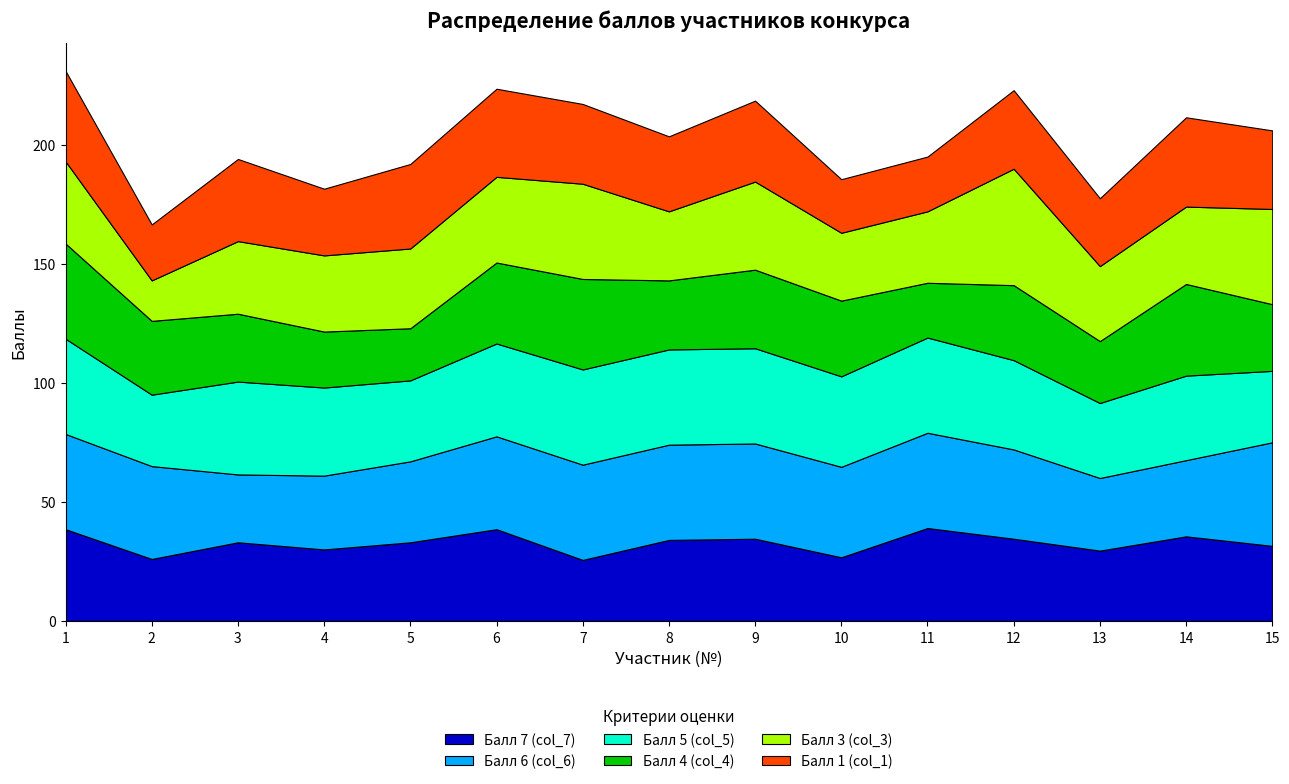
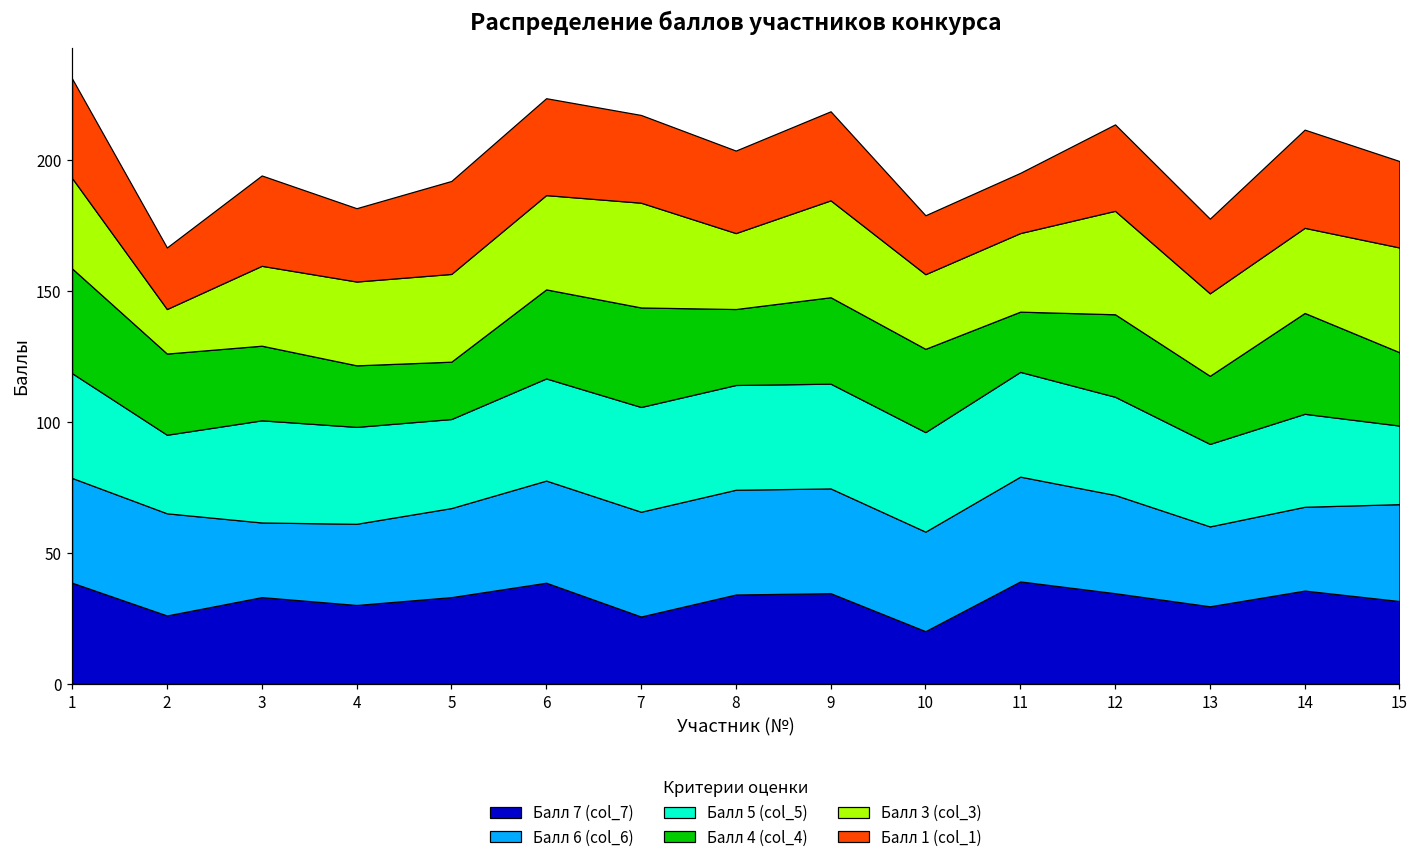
  {
    "Балл 7 (col_7)": {
-     "10": 27
+     "10": 20
    },
    "Балл 6 (col_6)": {
-     "15": 44
+     "15": 37
    },
    "Балл 3 (col_3)": {
-     "12": 49
+     "12": 40
    },
    "Балл 1 (col_1)": {
      "1": 38,
      "2": 24,
      "3": 35,
      "4": 28,
      "5": 36,
      "6": 37,
      "7": 34,
      "8": 32,
      "9": 34,
      "10": 23,
      "11": 23,
      "12": 33,
      "13": 29,
      "14": 38,
      "15": 33
    }
  }
